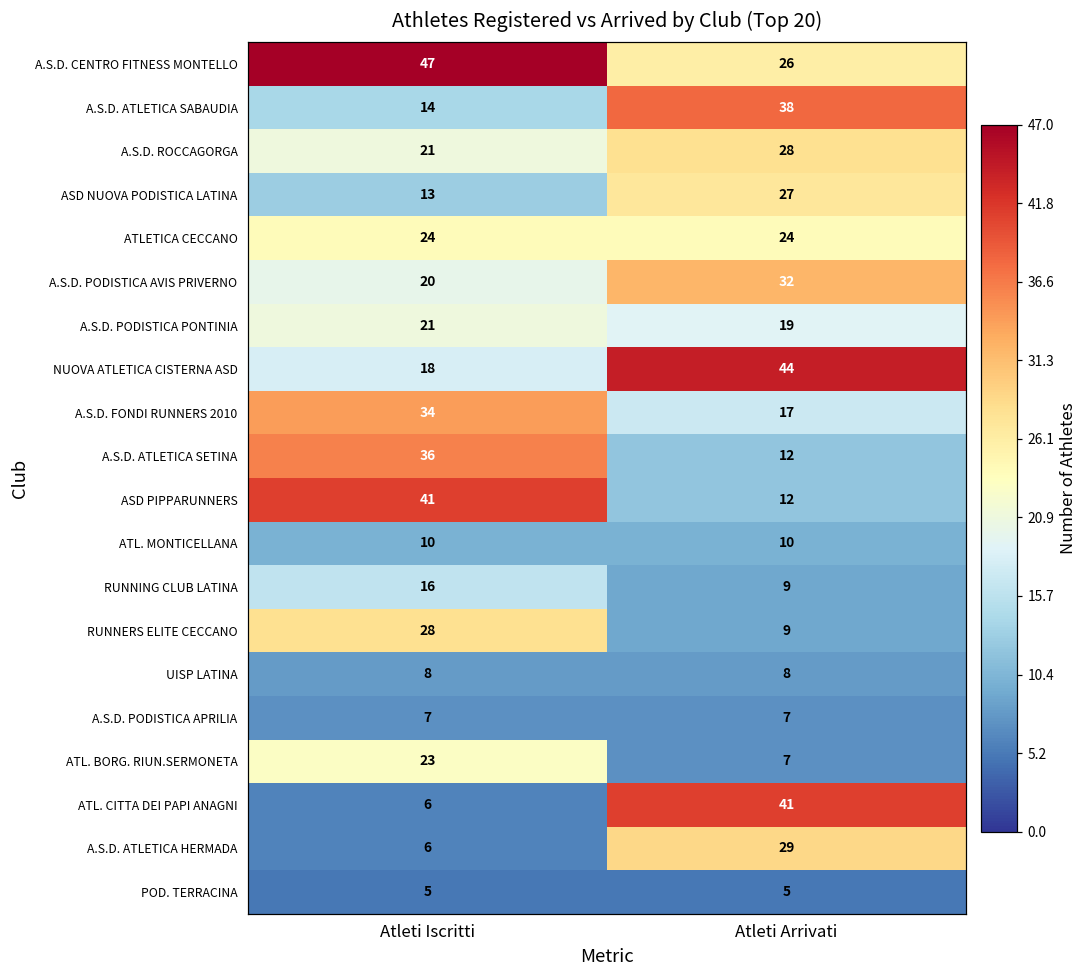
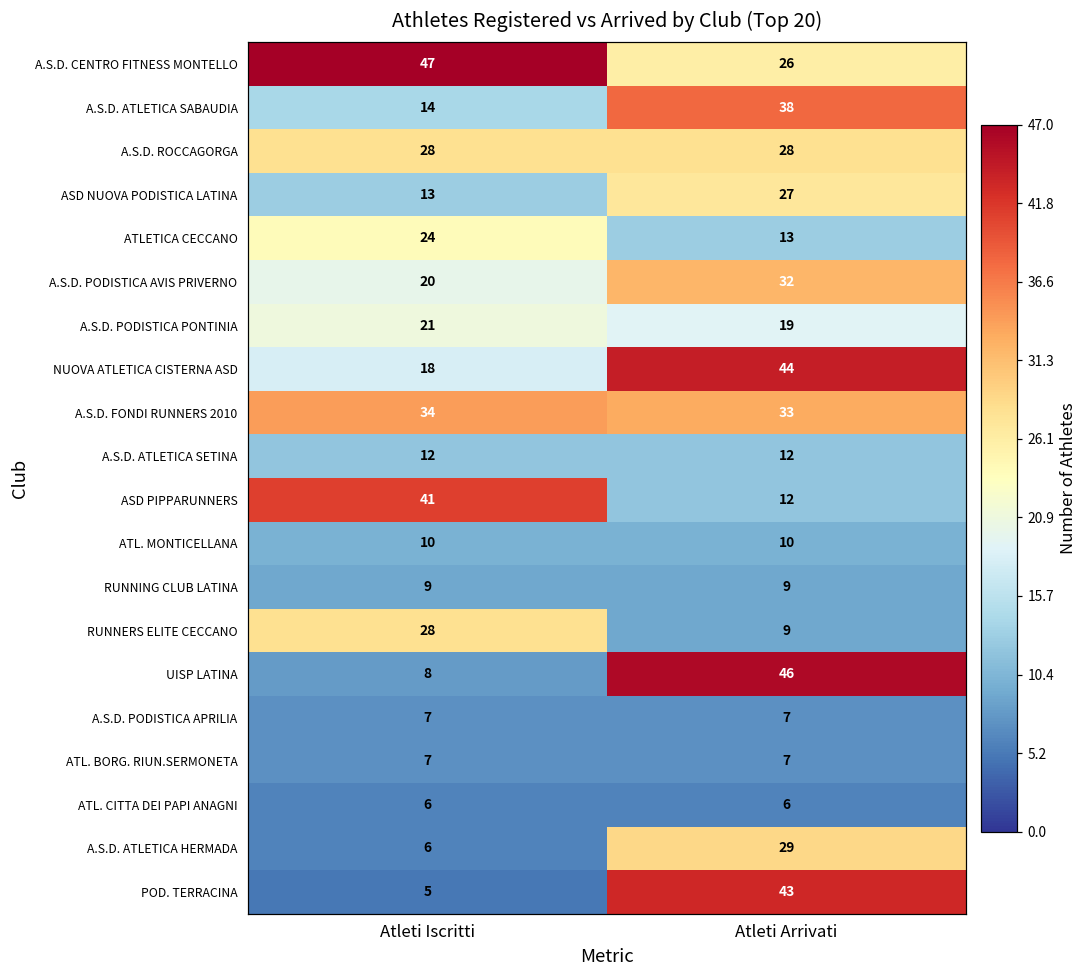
  {
    "A.S.D. CENTRO FITNESS MONTELLO": {
      "Atleti Iscritti": 47,
      "Atleti Arrivati": 26
    },
    "A.S.D. ATLETICA SABAUDIA": {
      "Atleti Iscritti": 14,
      "Atleti Arrivati": 38
    },
    "A.S.D. ROCCAGORGA": {
-     "Atleti Iscritti": 21,
+     "Atleti Iscritti": 28,
      "Atleti Arrivati": 28
    },
    "ASD NUOVA PODISTICA LATINA": {
      "Atleti Iscritti": 13,
      "Atleti Arrivati": 27
    },
    "ATLETICA CECCANO": {
      "Atleti Iscritti": 24,
-     "Atleti Arrivati": 24
+     "Atleti Arrivati": 13
    },
    "A.S.D. PODISTICA AVIS PRIVERNO": {
      "Atleti Iscritti": 20,
      "Atleti Arrivati": 32
    },
    "A.S.D. PODISTICA PONTINIA": {
      "Atleti Iscritti": 21,
      "Atleti Arrivati": 19
    },
    "NUOVA ATLETICA CISTERNA ASD": {
      "Atleti Iscritti": 18,
      "Atleti Arrivati": 44
    },
    "A.S.D. FONDI RUNNERS 2010": {
      "Atleti Iscritti": 34,
-     "Atleti Arrivati": 17
+     "Atleti Arrivati": 33
    },
    "A.S.D. ATLETICA SETINA": {
-     "Atleti Iscritti": 36,
+     "Atleti Iscritti": 12,
      "Atleti Arrivati": 12
    },
    "ASD PIPPARUNNERS": {
      "Atleti Iscritti": 41,
      "Atleti Arrivati": 12
    },
    "ATL. MONTICELLANA": {
      "Atleti Iscritti": 10,
      "Atleti Arrivati": 10
    },
    "RUNNING CLUB LATINA": {
-     "Atleti Iscritti": 16,
+     "Atleti Iscritti": 9,
      "Atleti Arrivati": 9
    },
    "RUNNERS ELITE CECCANO": {
      "Atleti Iscritti": 28,
      "Atleti Arrivati": 9
    },
    "UISP LATINA": {
      "Atleti Iscritti": 8,
-     "Atleti Arrivati": 8
+     "Atleti Arrivati": 46
    },
    "A.S.D. PODISTICA APRILIA": {
      "Atleti Iscritti": 7,
      "Atleti Arrivati": 7
    },
    "ATL. BORG. RIUN.SERMONETA": {
-     "Atleti Iscritti": 23,
+     "Atleti Iscritti": 7,
      "Atleti Arrivati": 7
    },
    "ATL. CITTA DEI PAPI ANAGNI": {
      "Atleti Iscritti": 6,
-     "Atleti Arrivati": 41
+     "Atleti Arrivati": 6
    },
    "A.S.D. ATLETICA HERMADA": {
      "Atleti Iscritti": 6,
      "Atleti Arrivati": 29
    },
    "POD. TERRACINA": {
      "Atleti Iscritti": 5,
-     "Atleti Arrivati": 5
+     "Atleti Arrivati": 43
    }
  }
